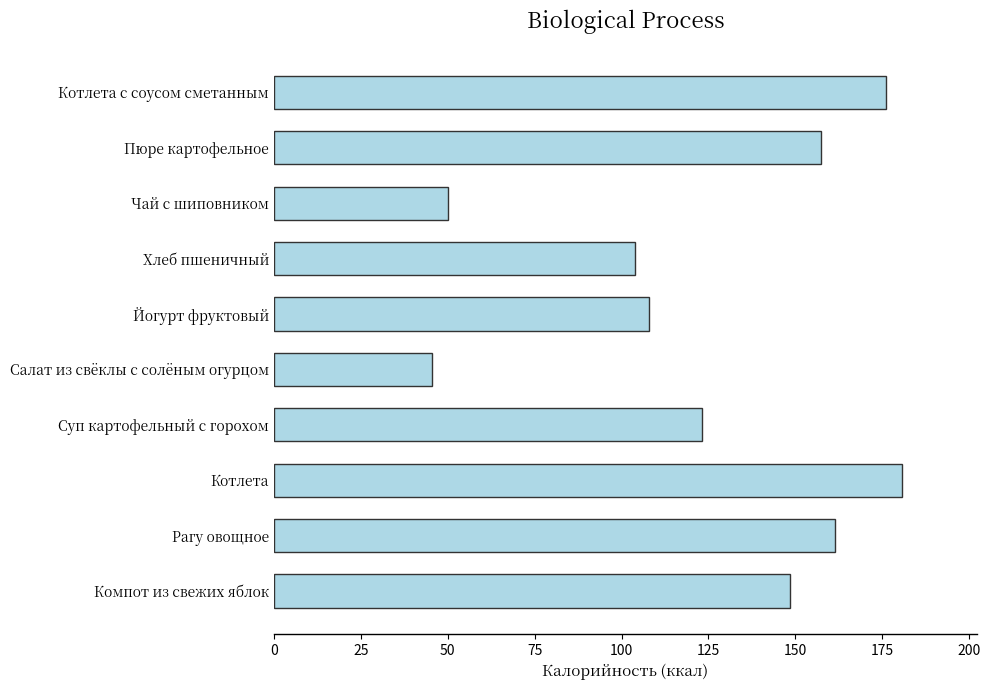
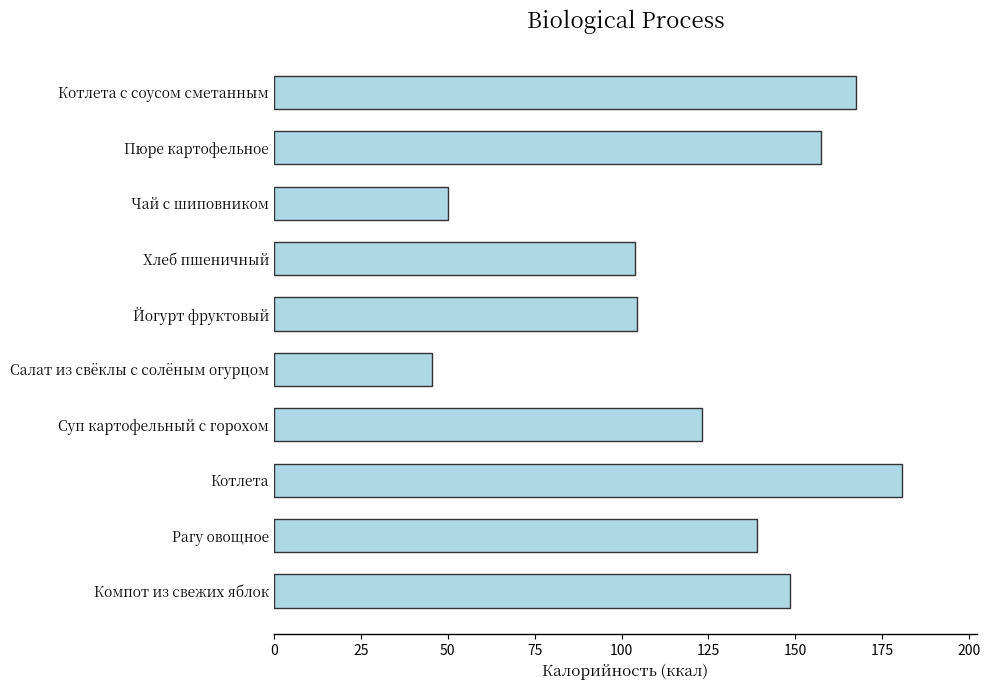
  {
-   "Котлета с соусом сметанным": 176,
+   "Котлета с соусом сметанным": 167,
    "Пюре картофельное": 157,
    "Чай с шиповником": 50,
    "Хлеб пшеничный": 104,
-   "Йогурт фруктовый": 108,
+   "Йогурт фруктовый": 104,
    "Салат из свёклы с солёным огурцом": 46,
    "Суп картофельный с горохом": 123,
    "Котлета": 181,
-   "Рагу овощное": 161,
+   "Рагу овощное": 139,
    "Компот из свежих яблок": 149
  }
